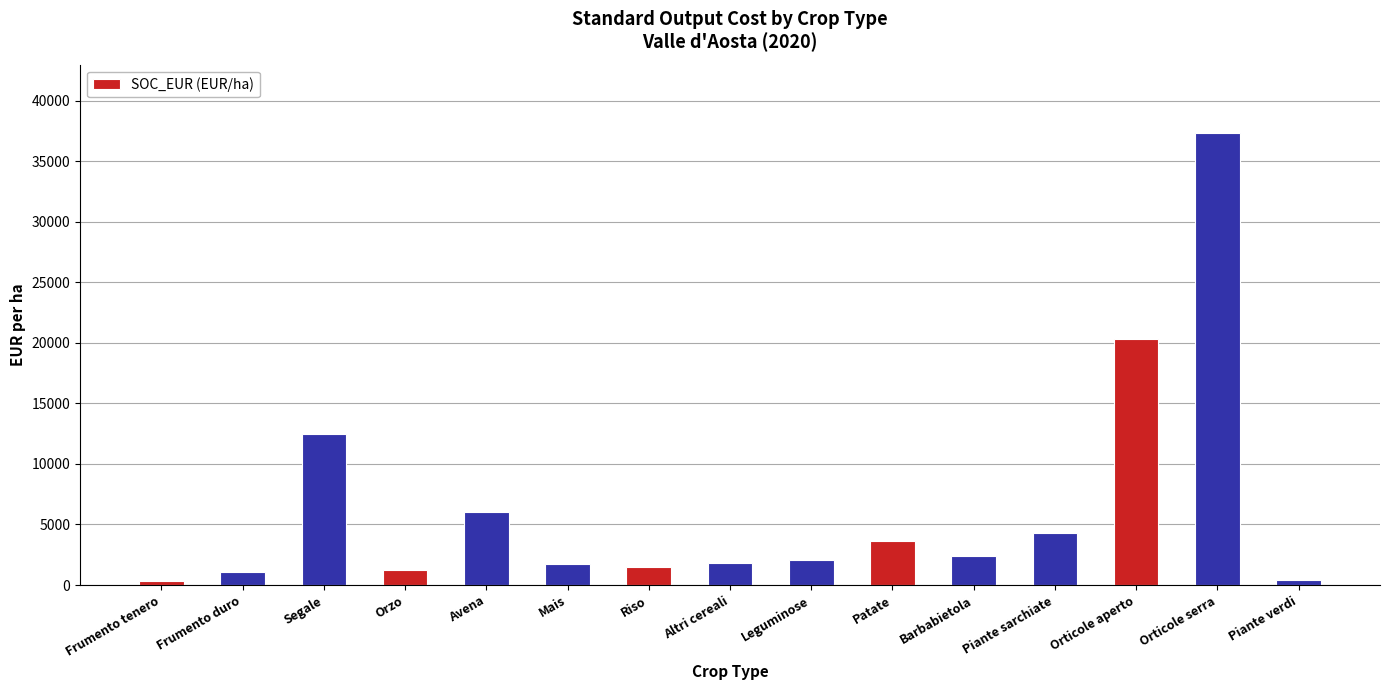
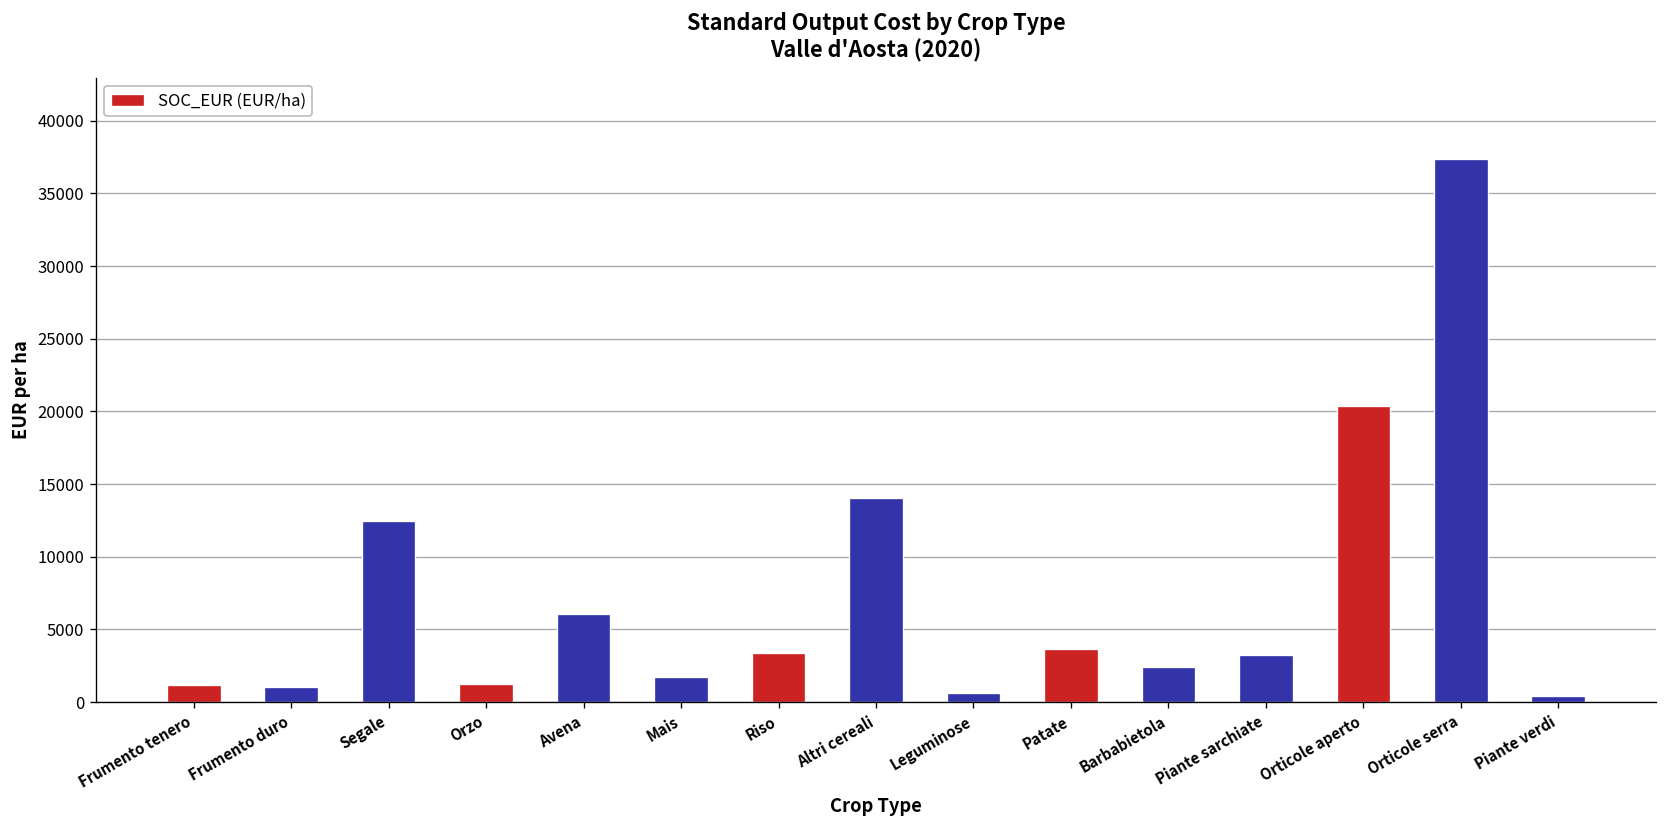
  {
-   "Frumento tenero": 300,
+   "Frumento tenero": 1100,
    "Frumento duro": 1100,
    "Segale": 12500,
    "Orzo": 1300,
    "Avena": 6000,
    "Mais": 1700,
-   "Riso": 1500,
-   "Altri cereali": 1800,
-   "Leguminose": 2100,
+   "Riso": 3400,
+   "Altri cereali": 14000,
+   "Leguminose": 600,
    "Patate": 3600,
    "Barbabietola": 2400,
-   "Piante sarchiate": 4300,
+   "Piante sarchiate": 3200,
    "Orticole aperto": 20300,
    "Orticole serra": 37400,
    "Piante verdi": 400
  }
